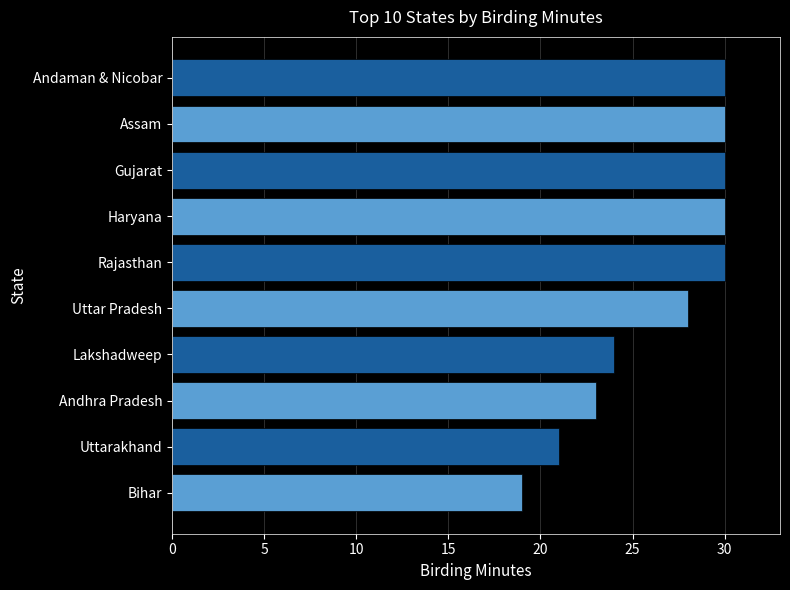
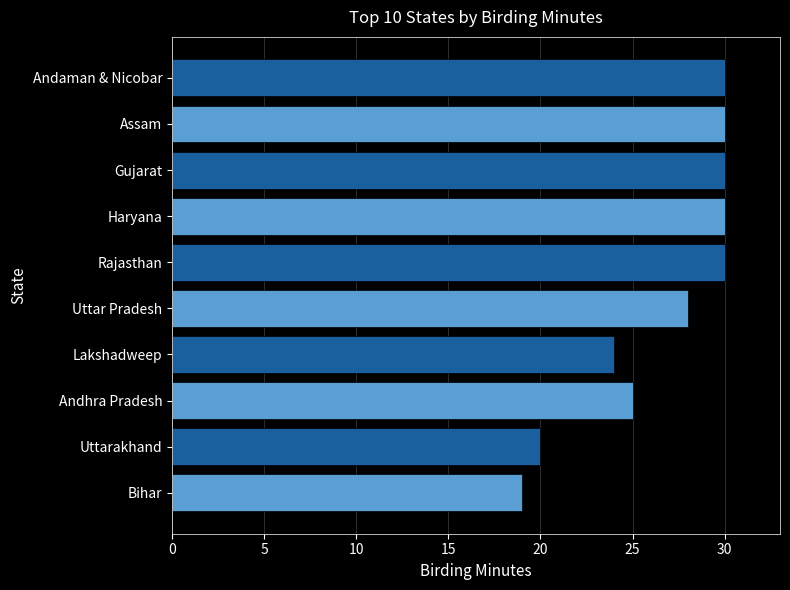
  {
    "Andaman & Nicobar": 30,
    "Assam": 30,
    "Gujarat": 30,
    "Haryana": 30,
    "Rajasthan": 30,
    "Uttar Pradesh": 28,
    "Lakshadweep": 24,
-   "Andhra Pradesh": 23,
-   "Uttarakhand": 21,
+   "Andhra Pradesh": 25,
+   "Uttarakhand": 20,
    "Bihar": 19
  }
